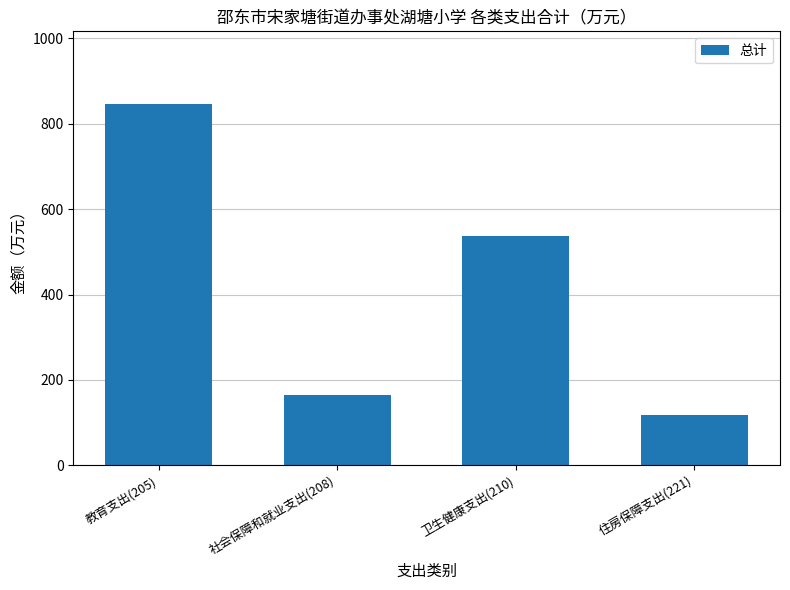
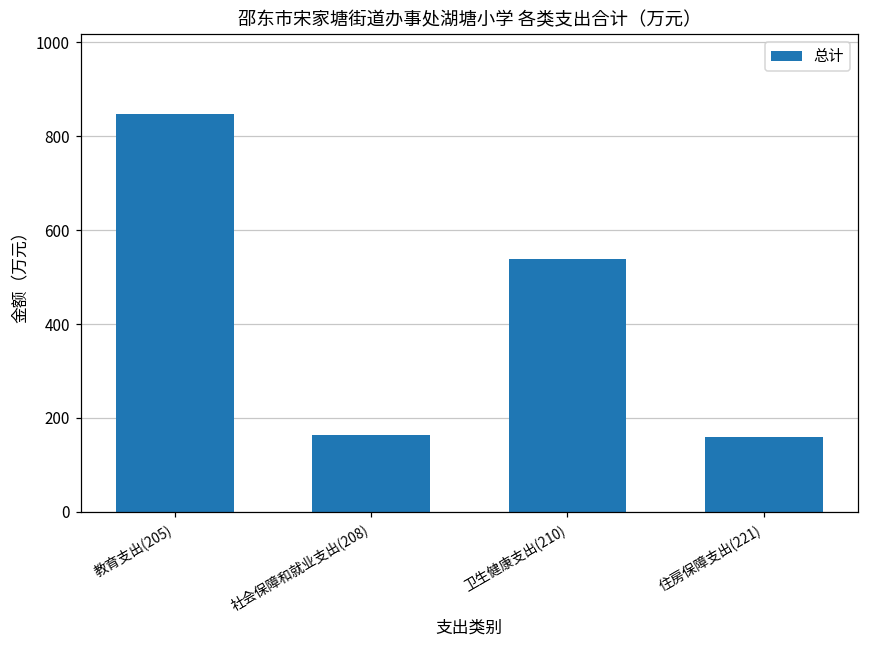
  {
    "教育支出(205)": 850,
    "社会保障和就业支出(208)": 160,
    "卫生健康支出(210)": 540,
-   "住房保障支出(221)": 120
+   "住房保障支出(221)": 160
  }
